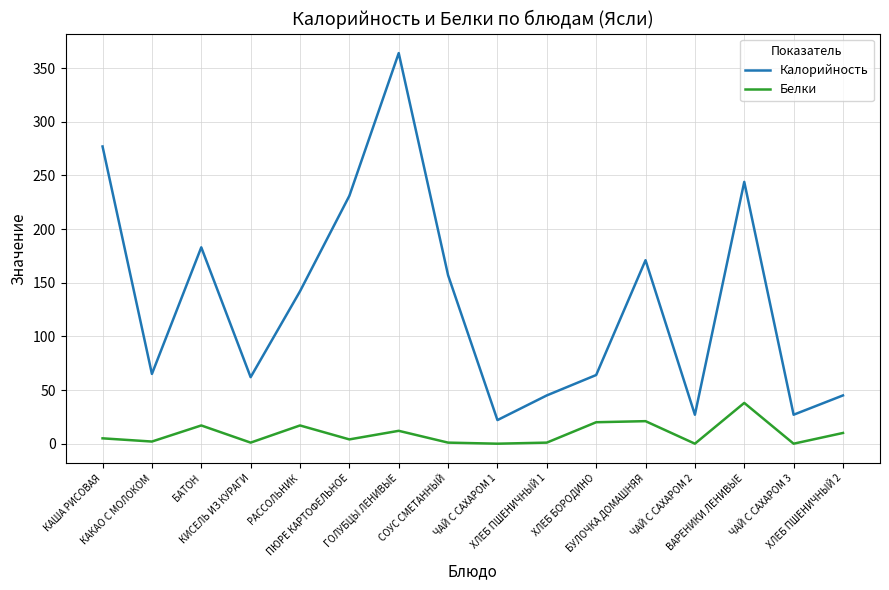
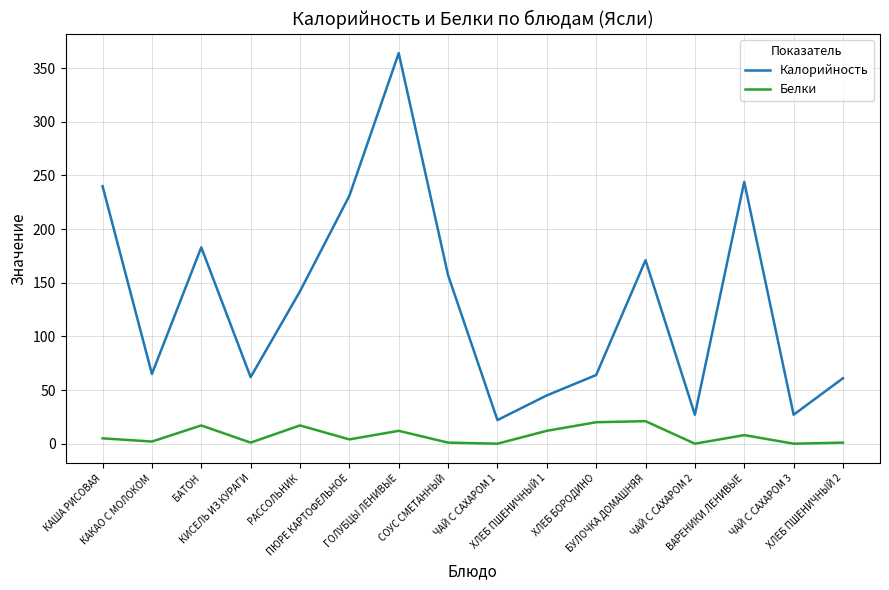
  {
    "Калорийность": {
-     "КАША РИСОВАЯ": 277,
+     "КАША РИСОВАЯ": 240,
      "КАКАО С МОЛОКОМ": 65,
      "БАТОН": 183,
      "КИСЕЛЬ ИЗ КУРАГИ": 62,
      "РАССОЛЬНИК": 142,
      "ПЮРЕ КАРТОФЕЛЬНОЕ": 231,
      "ГОЛУБЦЫ ЛЕНИВЫЕ": 364,
      "СОУС СМЕТАННЫЙ": 157,
      "ЧАЙ С САХАРОМ 1": 22,
      "ХЛЕБ ПШЕНИЧНЫЙ 1": 45,
      "ХЛЕБ БОРОДИНО": 64,
      "БУЛОЧКА ДОМАШНЯЯ": 171,
      "ЧАЙ С САХАРОМ 2": 27,
      "ВАРЕНИКИ ЛЕНИВЫЕ": 244,
      "ЧАЙ С САХАРОМ 3": 27,
-     "ХЛЕБ ПШЕНИЧНЫЙ 2": 45
+     "ХЛЕБ ПШЕНИЧНЫЙ 2": 61
    },
    "Белки": {
      "КАША РИСОВАЯ": 5,
      "КАКАО С МОЛОКОМ": 2,
      "БАТОН": 17,
      "КИСЕЛЬ ИЗ КУРАГИ": 1,
      "РАССОЛЬНИК": 17,
      "ПЮРЕ КАРТОФЕЛЬНОЕ": 4,
      "ГОЛУБЦЫ ЛЕНИВЫЕ": 12,
      "СОУС СМЕТАННЫЙ": 1,
      "ЧАЙ С САХАРОМ 1": 0,
-     "ХЛЕБ ПШЕНИЧНЫЙ 1": 1,
+     "ХЛЕБ ПШЕНИЧНЫЙ 1": 12,
      "ХЛЕБ БОРОДИНО": 20,
      "БУЛОЧКА ДОМАШНЯЯ": 21,
      "ЧАЙ С САХАРОМ 2": 0,
-     "ВАРЕНИКИ ЛЕНИВЫЕ": 38,
+     "ВАРЕНИКИ ЛЕНИВЫЕ": 8,
      "ЧАЙ С САХАРОМ 3": 0,
-     "ХЛЕБ ПШЕНИЧНЫЙ 2": 10
+     "ХЛЕБ ПШЕНИЧНЫЙ 2": 1
    }
  }
